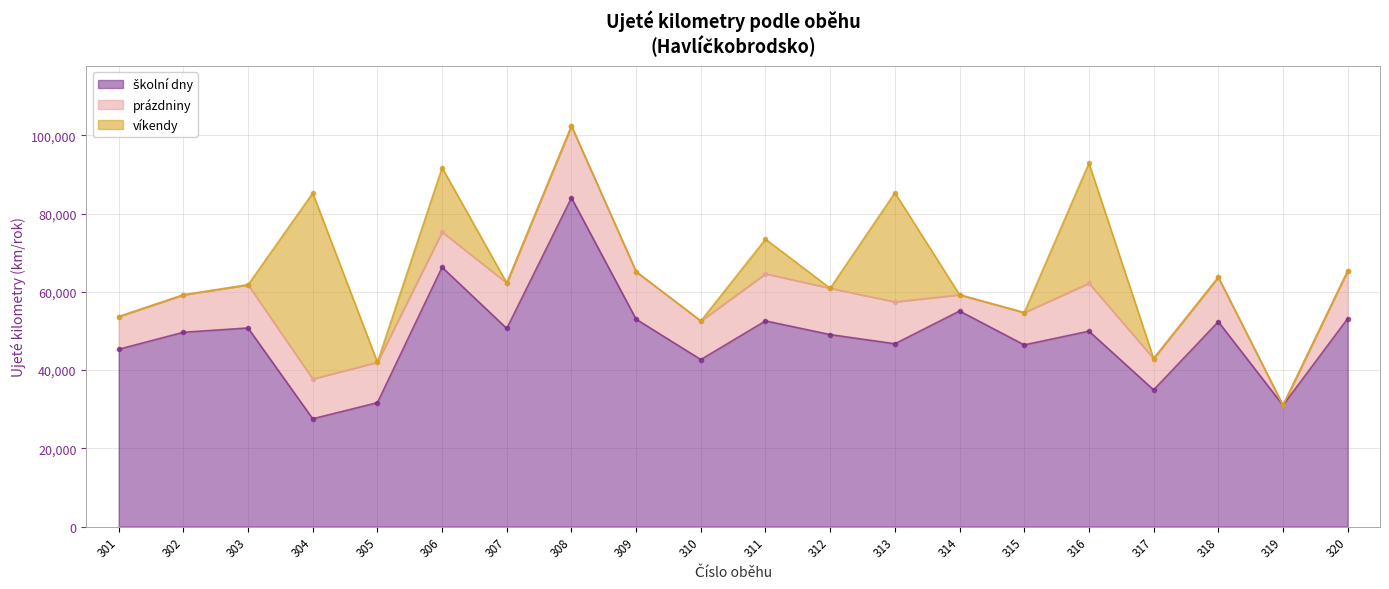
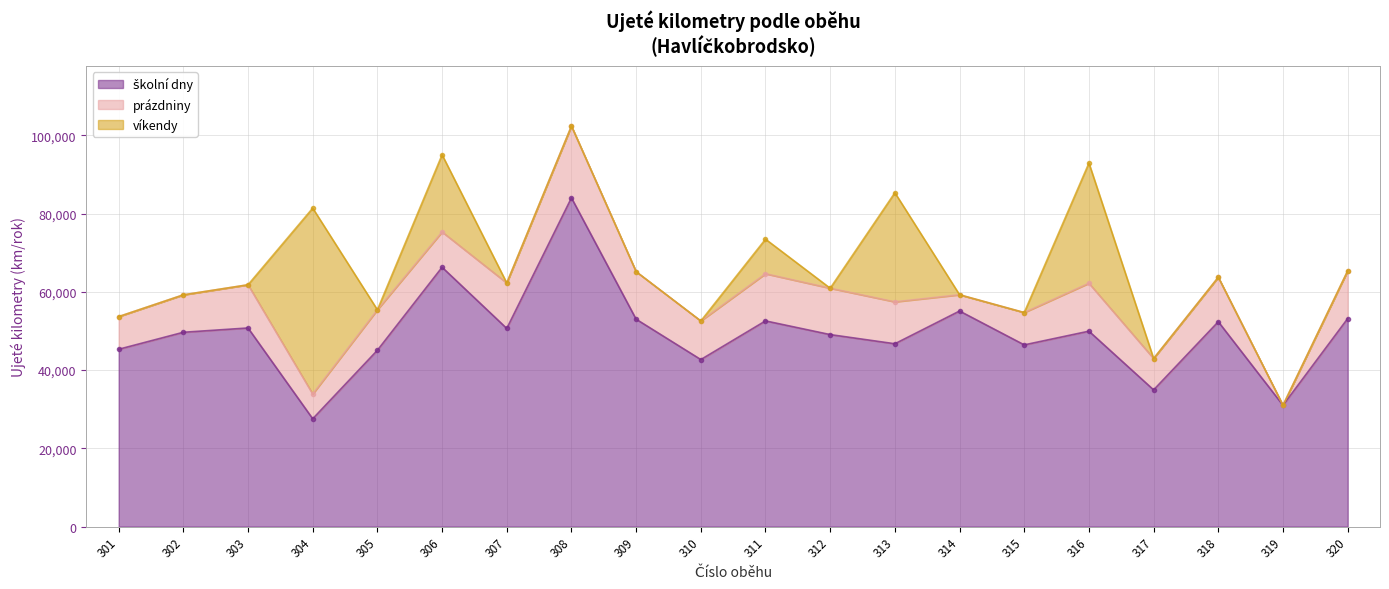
  {
    "školní dny": {
      "301": "45,000",
      "302": "50,000",
      "303": "51,000",
      "304": "28,000",
-     "305": "32,000",
+     "305": "45,000",
      "306": "66,000",
      "307": "51,000",
      "308": "84,000",
      "309": "53,000",
      "310": "43,000",
      "311": "53,000",
      "312": "49,000",
      "313": "47,000",
      "314": "55,000",
      "315": "46,000",
      "316": "50,000",
      "317": "35,000",
      "318": "52,000",
      "320": "53,000"
    },
    "prázdniny": {
-     "304": "10,000",
+     "304": "6,000",
      "306": "9,000",
      "311": "12,000",
      "313": "11,000",
      "316": "12,000"
    },
    "víkendy": {
      "304": "48,000",
-     "306": "16,000",
+     "306": "20,000",
      "311": "9,000",
      "313": "28,000",
      "316": "31,000"
    }
  }
